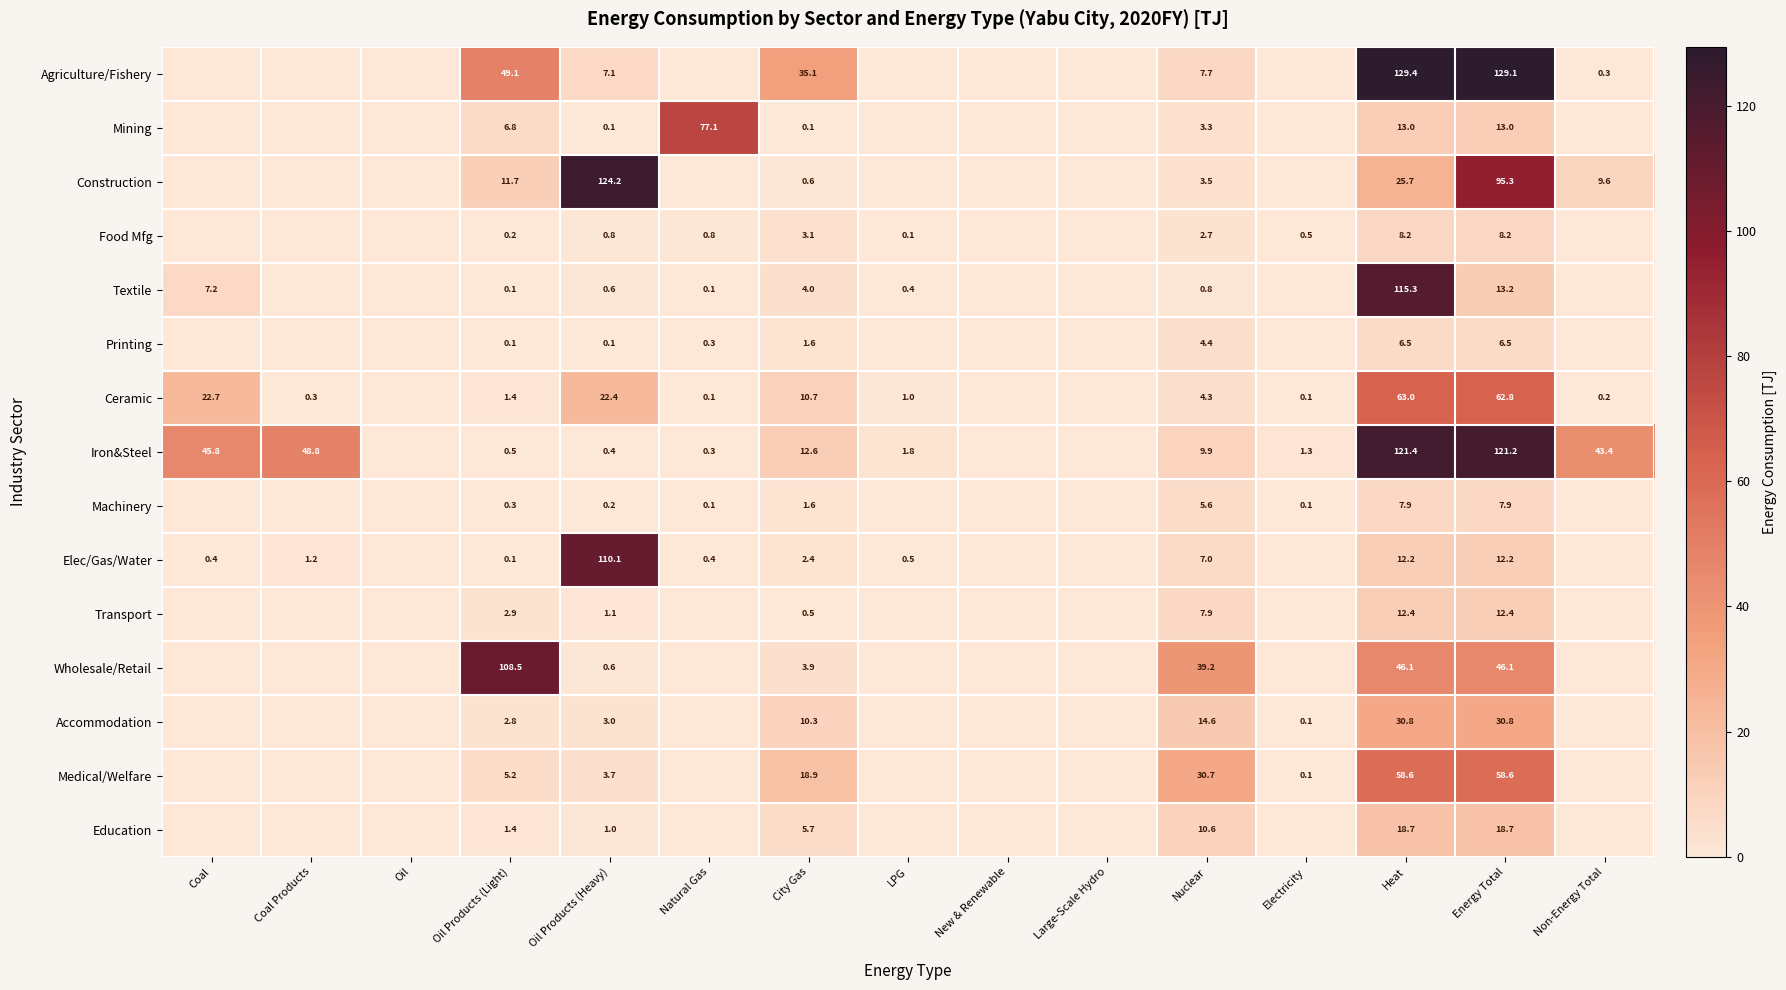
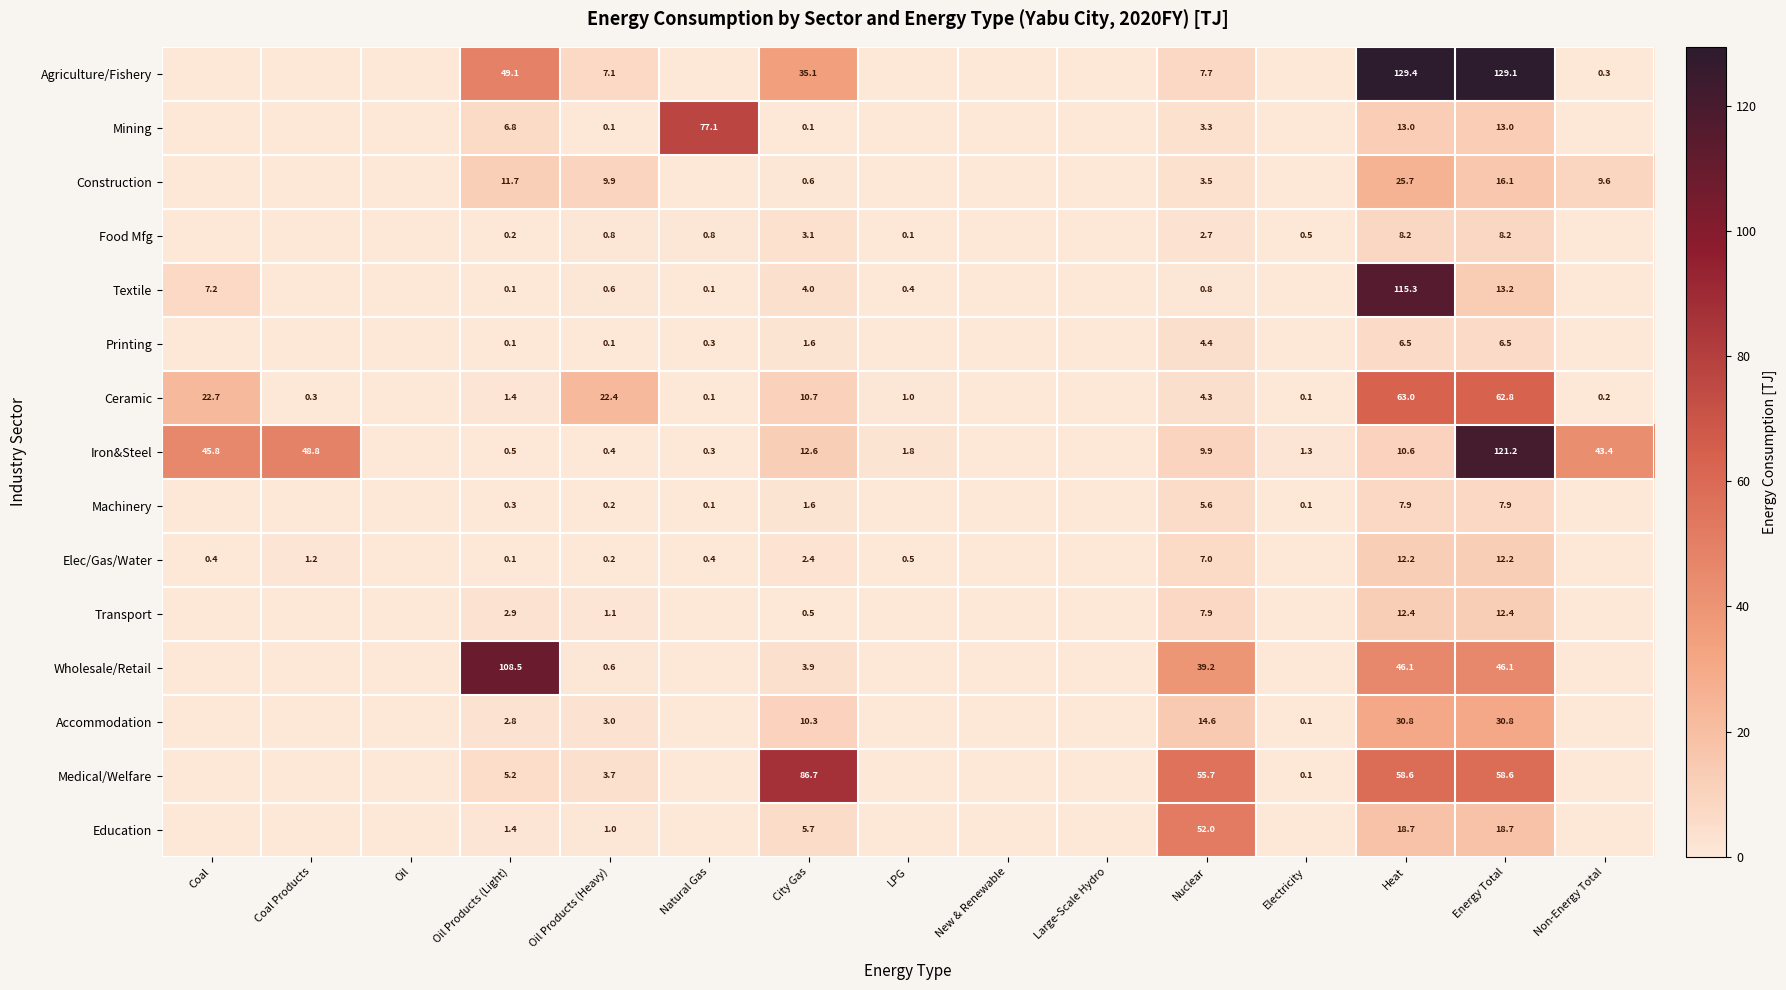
  {
    "Agriculture/Fishery": {
      "Oil Products (Light)": 49.1,
      "Oil Products (Heavy)": 7.1,
      "City Gas": 35.1,
      "Nuclear": 7.7,
      "Heat": 129.4,
      "Energy Total": 129.1,
      "Non-Energy Total": 0.3
    },
    "Mining": {
      "Oil Products (Light)": 6.8,
      "Oil Products (Heavy)": 0.1,
      "Natural Gas": 77.1,
      "City Gas": 0.1,
      "Nuclear": 3.3,
      "Heat": 13.0,
      "Energy Total": 13.0
    },
    "Construction": {
      "Oil Products (Light)": 11.7,
-     "Oil Products (Heavy)": 124.2,
+     "Oil Products (Heavy)": 9.9,
      "City Gas": 0.6,
      "Nuclear": 3.5,
      "Heat": 25.7,
-     "Energy Total": 95.3,
+     "Energy Total": 16.1,
      "Non-Energy Total": 9.6
    },
    "Food Mfg": {
      "Oil Products (Light)": 0.2,
      "Oil Products (Heavy)": 0.8,
      "Natural Gas": 0.8,
      "City Gas": 3.1,
      "LPG": 0.1,
      "Nuclear": 2.7,
      "Electricity": 0.5,
      "Heat": 8.2,
      "Energy Total": 8.2
    },
    "Textile": {
      "Coal": 7.2,
      "Oil Products (Light)": 0.1,
      "Oil Products (Heavy)": 0.6,
      "Natural Gas": 0.1,
      "City Gas": 4.0,
      "LPG": 0.4,
      "Nuclear": 0.8,
      "Heat": 115.3,
      "Energy Total": 13.2
    },
    "Printing": {
      "Oil Products (Light)": 0.1,
      "Oil Products (Heavy)": 0.1,
      "Natural Gas": 0.3,
      "City Gas": 1.6,
      "Nuclear": 4.4,
      "Heat": 6.5,
      "Energy Total": 6.5
    },
    "Ceramic": {
      "Coal": 22.7,
      "Coal Products": 0.3,
      "Oil Products (Light)": 1.4,
      "Oil Products (Heavy)": 22.4,
      "Natural Gas": 0.1,
      "City Gas": 10.7,
      "LPG": 1.0,
      "Nuclear": 4.3,
      "Electricity": 0.1,
      "Heat": 63.0,
      "Energy Total": 62.8,
      "Non-Energy Total": 0.2
    },
    "Iron&Steel": {
      "Coal": 45.8,
      "Coal Products": 48.8,
      "Oil Products (Light)": 0.5,
      "Oil Products (Heavy)": 0.4,
      "Natural Gas": 0.3,
      "City Gas": 12.6,
      "LPG": 1.8,
      "Nuclear": 9.9,
      "Electricity": 1.3,
-     "Heat": 121.4,
+     "Heat": 10.6,
      "Energy Total": 121.2,
      "Non-Energy Total": 43.4
    },
    "Machinery": {
      "Oil Products (Light)": 0.3,
      "Oil Products (Heavy)": 0.2,
      "Natural Gas": 0.1,
      "City Gas": 1.6,
      "Nuclear": 5.6,
      "Electricity": 0.1,
      "Heat": 7.9,
      "Energy Total": 7.9
    },
    "Elec/Gas/Water": {
      "Coal": 0.4,
      "Coal Products": 1.2,
      "Oil Products (Light)": 0.1,
-     "Oil Products (Heavy)": 110.1,
+     "Oil Products (Heavy)": 0.2,
      "Natural Gas": 0.4,
      "City Gas": 2.4,
      "LPG": 0.5,
      "Nuclear": 7.0,
      "Heat": 12.2,
      "Energy Total": 12.2
    },
    "Transport": {
      "Oil Products (Light)": 2.9,
      "Oil Products (Heavy)": 1.1,
      "City Gas": 0.5,
      "Nuclear": 7.9,
      "Heat": 12.4,
      "Energy Total": 12.4
    },
    "Wholesale/Retail": {
      "Oil Products (Light)": 108.5,
      "Oil Products (Heavy)": 0.6,
      "City Gas": 3.9,
      "Nuclear": 39.2,
      "Heat": 46.1,
      "Energy Total": 46.1
    },
    "Accommodation": {
      "Oil Products (Light)": 2.8,
      "Oil Products (Heavy)": 3.0,
      "City Gas": 10.3,
      "Nuclear": 14.6,
      "Electricity": 0.1,
      "Heat": 30.8,
      "Energy Total": 30.8
    },
    "Medical/Welfare": {
      "Oil Products (Light)": 5.2,
      "Oil Products (Heavy)": 3.7,
-     "City Gas": 18.9,
-     "Nuclear": 30.7,
+     "City Gas": 86.7,
+     "Nuclear": 55.7,
      "Electricity": 0.1,
      "Heat": 58.6,
      "Energy Total": 58.6
    },
    "Education": {
      "Oil Products (Light)": 1.4,
      "Oil Products (Heavy)": 1.0,
      "City Gas": 5.7,
-     "Nuclear": 10.6,
+     "Nuclear": 52.0,
      "Heat": 18.7,
      "Energy Total": 18.7
    }
  }
